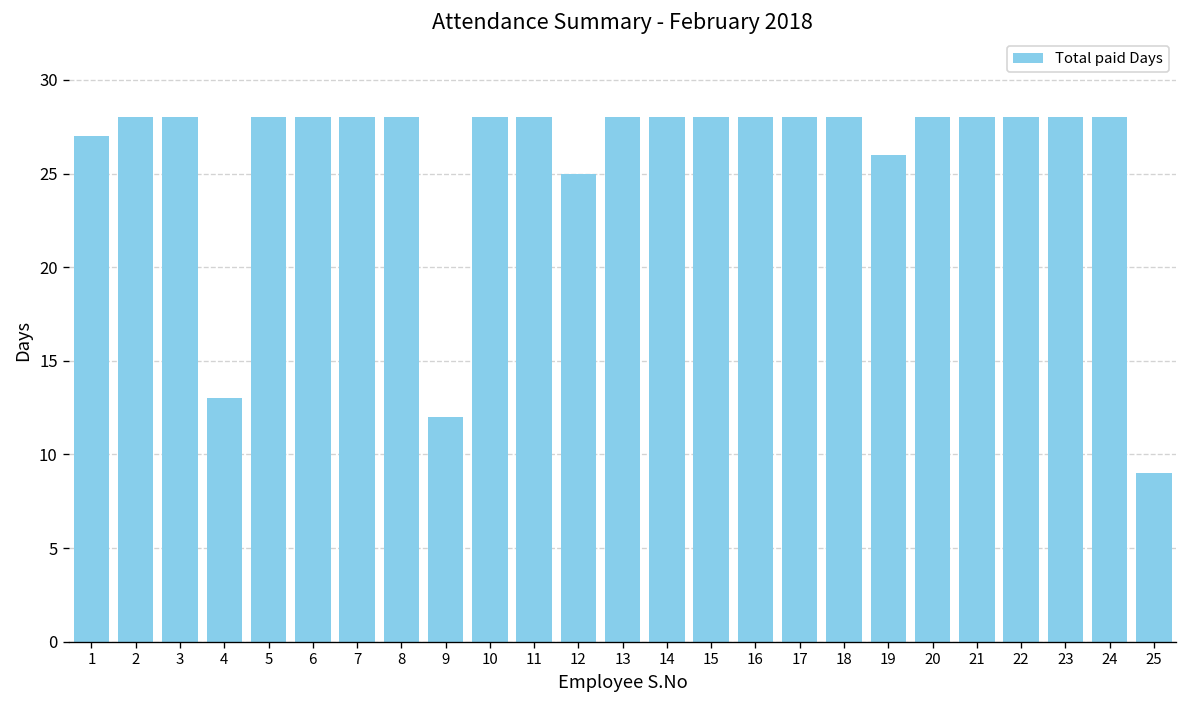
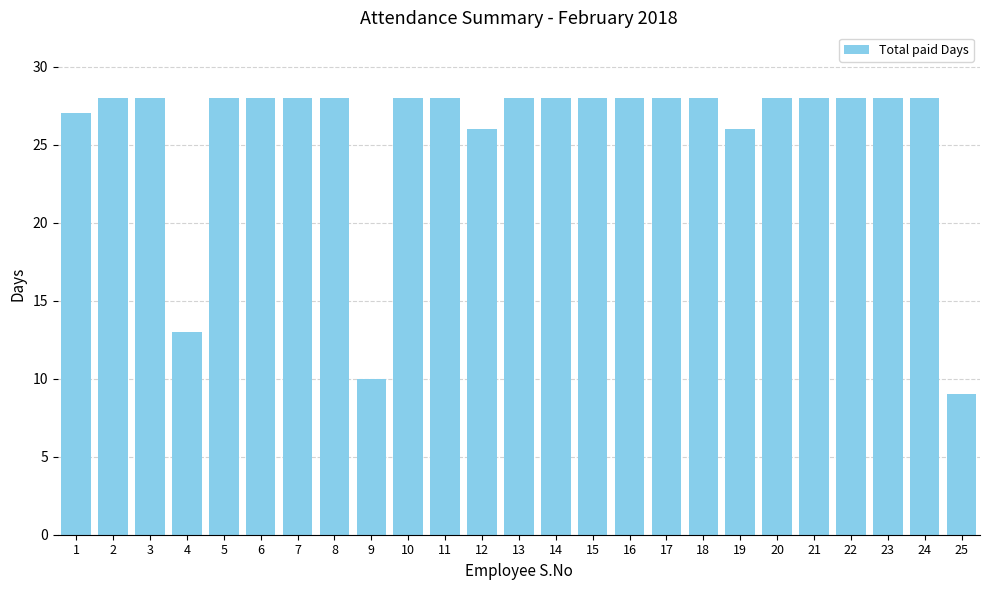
  {
    "1": 27,
    "2": 28,
    "3": 28,
    "4": 13,
    "5": 28,
    "6": 28,
    "7": 28,
    "8": 28,
-   "9": 12,
+   "9": 10,
    "10": 28,
    "11": 28,
-   "12": 25,
+   "12": 26,
    "13": 28,
    "14": 28,
    "15": 28,
    "16": 28,
    "17": 28,
    "18": 28,
    "19": 26,
    "20": 28,
    "21": 28,
    "22": 28,
    "23": 28,
    "24": 28,
    "25": 9
  }
